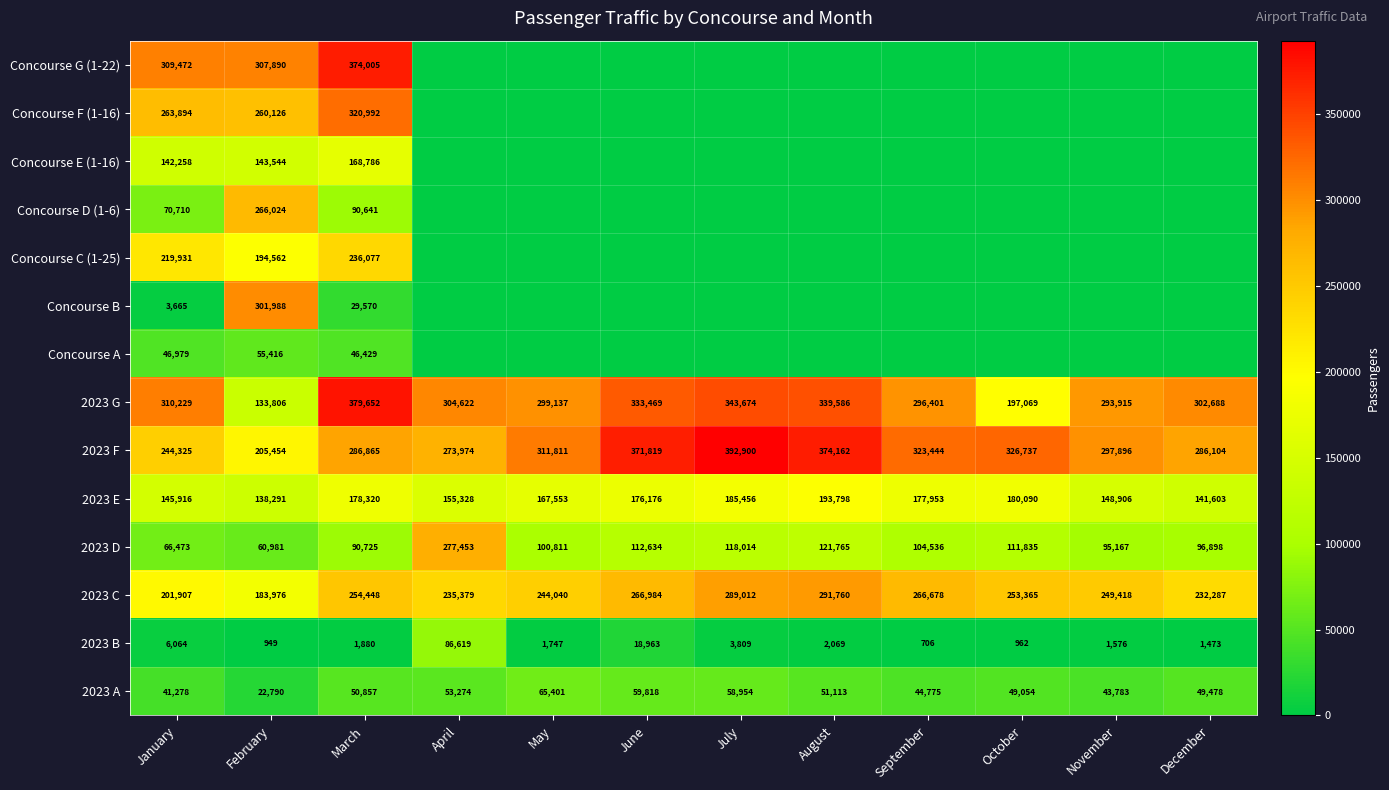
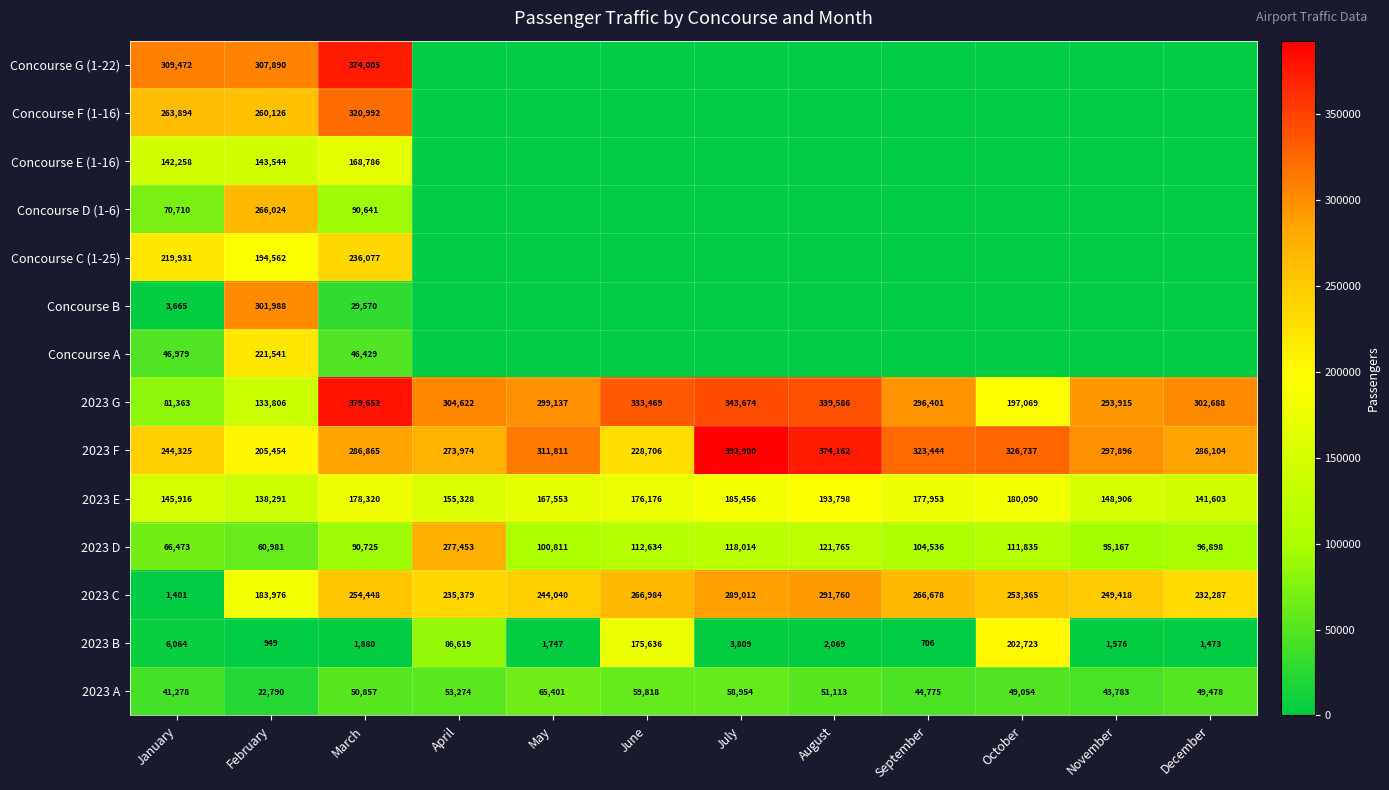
  {
    "Concourse G (1-22)": {
      "January": "309,472",
      "February": "307,890",
      "March": "374,005"
    },
    "Concourse F (1-16)": {
      "January": "263,894",
      "February": "260,126",
      "March": "320,992"
    },
    "Concourse E (1-16)": {
      "January": "142,258",
      "February": "143,544",
      "March": "168,786"
    },
    "Concourse D (1-6)": {
      "January": "70,710",
      "February": "266,024",
      "March": "90,641"
    },
    "Concourse C (1-25)": {
      "January": "219,931",
      "February": "194,562",
      "March": "236,077"
    },
    "Concourse B": {
      "January": "3,665",
      "February": "301,988",
      "March": "29,570"
    },
    "Concourse A": {
      "January": "46,979",
-     "February": "55,416",
+     "February": "221,541",
      "March": "46,429"
    },
    "2023 G": {
-     "January": "310,229",
+     "January": "81,363",
      "February": "133,806",
      "March": "379,652",
      "April": "304,622",
      "May": "299,137",
      "June": "333,469",
      "July": "343,674",
      "August": "339,586",
      "September": "296,401",
      "October": "197,069",
      "November": "293,915",
      "December": "302,688"
    },
    "2023 F": {
      "January": "244,325",
      "February": "205,454",
      "March": "286,865",
      "April": "273,974",
      "May": "311,811",
-     "June": "371,819",
+     "June": "228,706",
      "July": "392,900",
      "August": "374,162",
      "September": "323,444",
      "October": "326,737",
      "November": "297,896",
      "December": "286,104"
    },
    "2023 E": {
      "January": "145,916",
      "February": "138,291",
      "March": "178,320",
      "April": "155,328",
      "May": "167,553",
      "June": "176,176",
      "July": "185,456",
      "August": "193,798",
      "September": "177,953",
      "October": "180,090",
      "November": "148,906",
      "December": "141,603"
    },
    "2023 D": {
      "January": "66,473",
      "February": "60,981",
      "March": "90,725",
      "April": "277,453",
      "May": "100,811",
      "June": "112,634",
      "July": "118,014",
      "August": "121,765",
      "September": "104,536",
      "October": "111,835",
      "November": "95,167",
      "December": "96,898"
    },
    "2023 C": {
-     "January": "201,907",
+     "January": "1,401",
      "February": "183,976",
      "March": "254,448",
      "April": "235,379",
      "May": "244,040",
      "June": "266,984",
      "July": "289,012",
      "August": "291,760",
      "September": "266,678",
      "October": "253,365",
      "November": "249,418",
      "December": "232,287"
    },
    "2023 B": {
      "January": "6,064",
      "February": "949",
      "March": "1,880",
      "April": "86,619",
      "May": "1,747",
-     "June": "18,963",
+     "June": "175,636",
      "July": "3,809",
      "August": "2,069",
      "September": "706",
-     "October": "962",
+     "October": "202,723",
      "November": "1,576",
      "December": "1,473"
    },
    "2023 A": {
      "January": "41,278",
      "February": "22,790",
      "March": "50,857",
      "April": "53,274",
      "May": "65,401",
      "June": "59,818",
      "July": "58,954",
      "August": "51,113",
      "September": "44,775",
      "October": "49,054",
      "November": "43,783",
      "December": "49,478"
    }
  }
